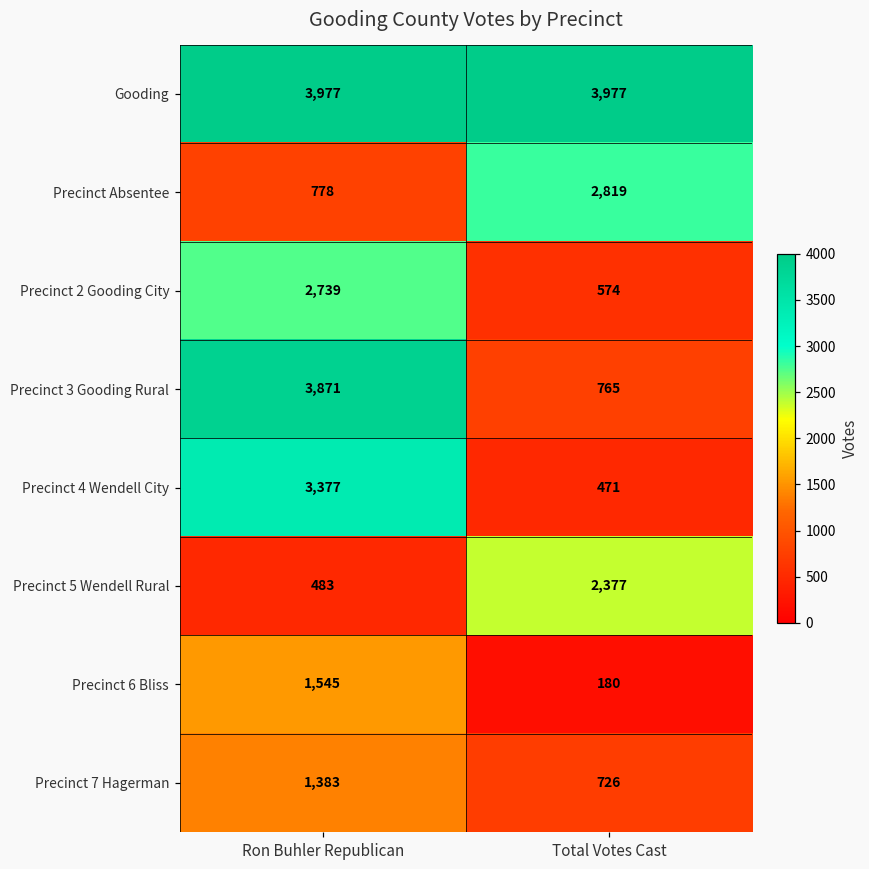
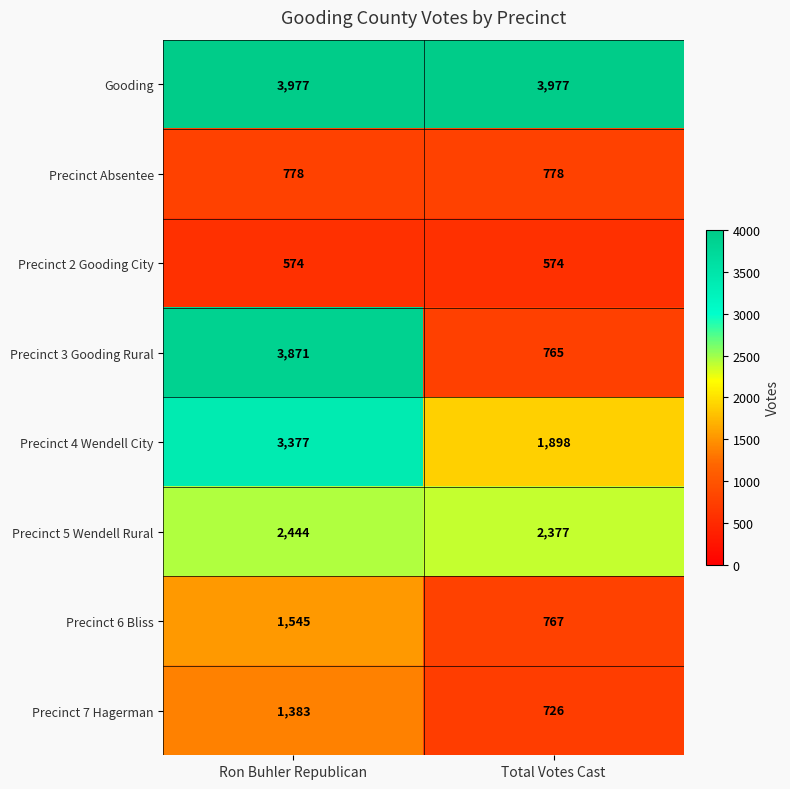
  {
    "Gooding": {
      "Ron Buhler Republican": "3,977",
      "Total Votes Cast": "3,977"
    },
    "Precinct Absentee": {
      "Ron Buhler Republican": "778",
-     "Total Votes Cast": "2,819"
+     "Total Votes Cast": "778"
    },
    "Precinct 2 Gooding City": {
-     "Ron Buhler Republican": "2,739",
+     "Ron Buhler Republican": "574",
      "Total Votes Cast": "574"
    },
    "Precinct 3 Gooding Rural": {
      "Ron Buhler Republican": "3,871",
      "Total Votes Cast": "765"
    },
    "Precinct 4 Wendell City": {
      "Ron Buhler Republican": "3,377",
-     "Total Votes Cast": "471"
+     "Total Votes Cast": "1,898"
    },
    "Precinct 5 Wendell Rural": {
-     "Ron Buhler Republican": "483",
+     "Ron Buhler Republican": "2,444",
      "Total Votes Cast": "2,377"
    },
    "Precinct 6 Bliss": {
      "Ron Buhler Republican": "1,545",
-     "Total Votes Cast": "180"
+     "Total Votes Cast": "767"
    },
    "Precinct 7 Hagerman": {
      "Ron Buhler Republican": "1,383",
      "Total Votes Cast": "726"
    }
  }
